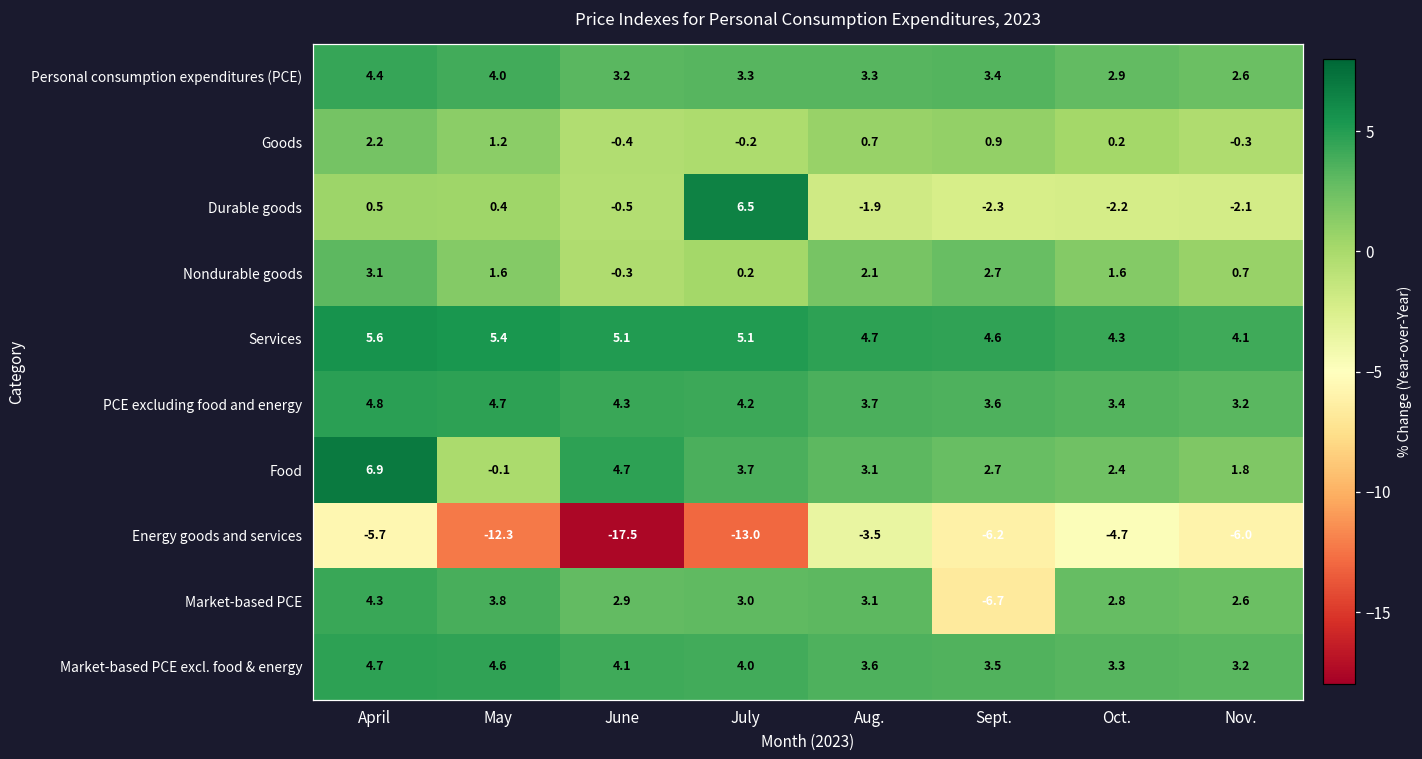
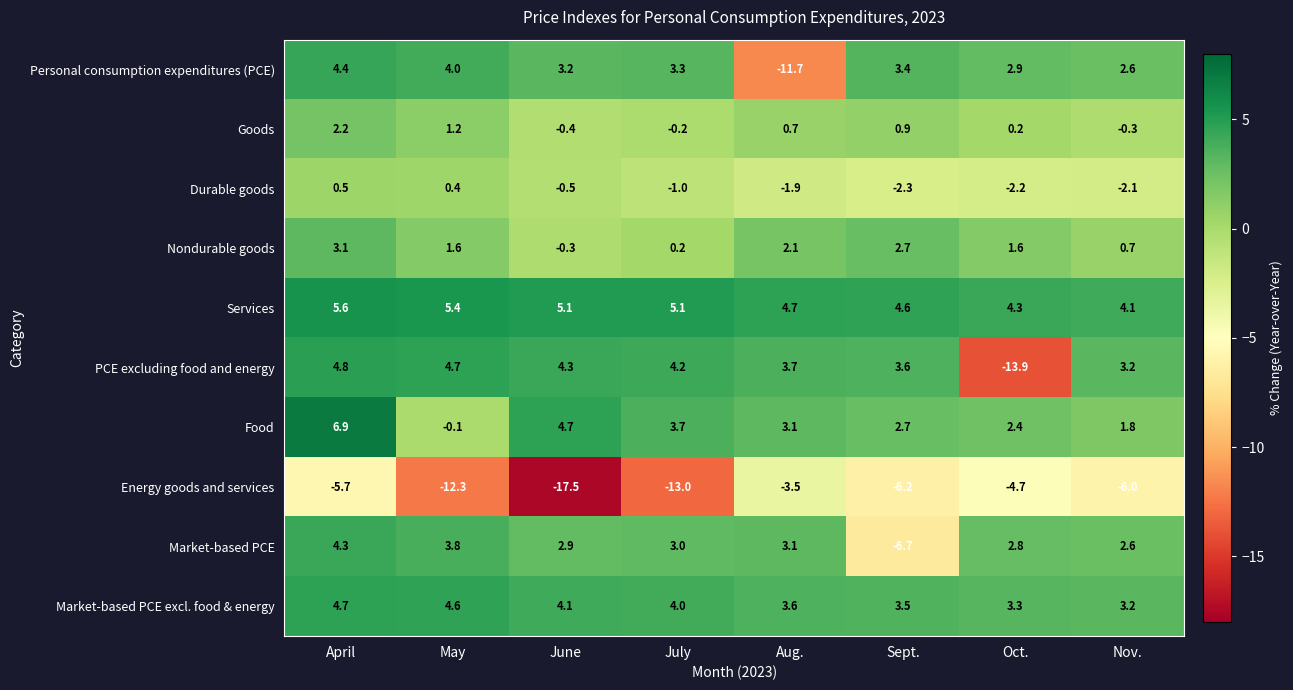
  {
    "Personal consumption expenditures (PCE)": {
      "April": 4.4,
      "May": 4.0,
      "June": 3.2,
      "July": 3.3,
-     "Aug.": 3.3,
+     "Aug.": -11.7,
      "Sept.": 3.4,
      "Oct.": 2.9,
      "Nov.": 2.6
    },
    "Goods": {
      "April": 2.2,
      "May": 1.2,
      "June": -0.4,
      "July": -0.2,
      "Aug.": 0.7,
      "Sept.": 0.9,
      "Oct.": 0.2,
      "Nov.": -0.3
    },
    "Durable goods": {
      "April": 0.5,
      "May": 0.4,
      "June": -0.5,
-     "July": 6.5,
+     "July": -1.0,
      "Aug.": -1.9,
      "Sept.": -2.3,
      "Oct.": -2.2,
      "Nov.": -2.1
    },
    "Nondurable goods": {
      "April": 3.1,
      "May": 1.6,
      "June": -0.3,
      "July": 0.2,
      "Aug.": 2.1,
      "Sept.": 2.7,
      "Oct.": 1.6,
      "Nov.": 0.7
    },
    "Services": {
      "April": 5.6,
      "May": 5.4,
      "June": 5.1,
      "July": 5.1,
      "Aug.": 4.7,
      "Sept.": 4.6,
      "Oct.": 4.3,
      "Nov.": 4.1
    },
    "PCE excluding food and energy": {
      "April": 4.8,
      "May": 4.7,
      "June": 4.3,
      "July": 4.2,
      "Aug.": 3.7,
      "Sept.": 3.6,
-     "Oct.": 3.4,
+     "Oct.": -13.9,
      "Nov.": 3.2
    },
    "Food": {
      "April": 6.9,
      "May": -0.1,
      "June": 4.7,
      "July": 3.7,
      "Aug.": 3.1,
      "Sept.": 2.7,
      "Oct.": 2.4,
      "Nov.": 1.8
    },
    "Energy goods and services": {
      "April": -5.7,
      "May": -12.3,
      "June": -17.5,
      "July": -13.0,
      "Aug.": -3.5,
      "Sept.": -6.2,
      "Oct.": -4.7,
      "Nov.": -6.0
    },
    "Market-based PCE": {
      "April": 4.3,
      "May": 3.8,
      "June": 2.9,
      "July": 3.0,
      "Aug.": 3.1,
      "Sept.": -6.7,
      "Oct.": 2.8,
      "Nov.": 2.6
    },
    "Market-based PCE excl. food & energy": {
      "April": 4.7,
      "May": 4.6,
      "June": 4.1,
      "July": 4.0,
      "Aug.": 3.6,
      "Sept.": 3.5,
      "Oct.": 3.3,
      "Nov.": 3.2
    }
  }
